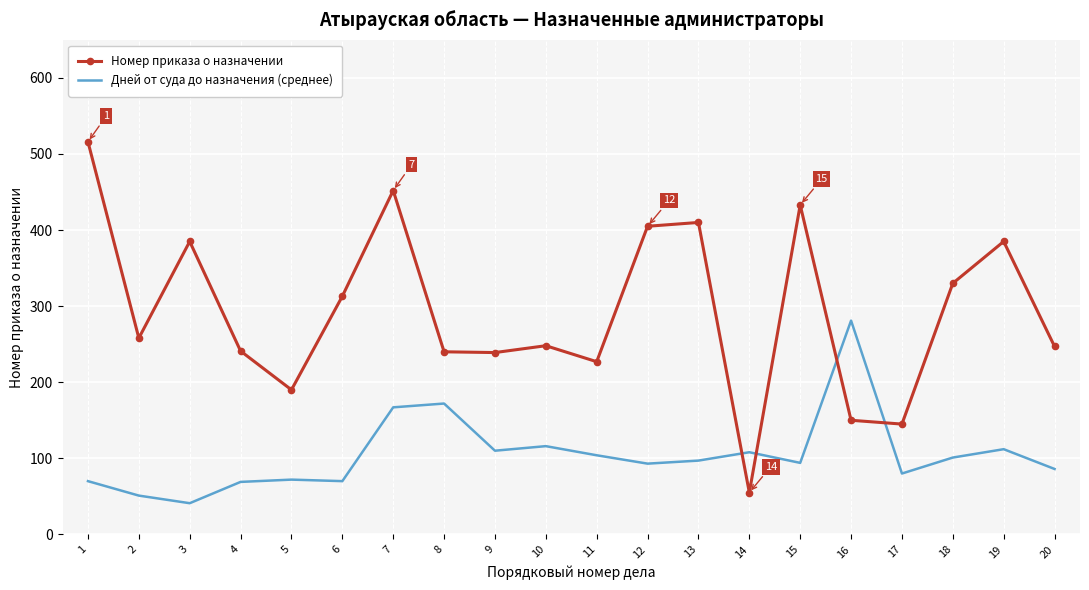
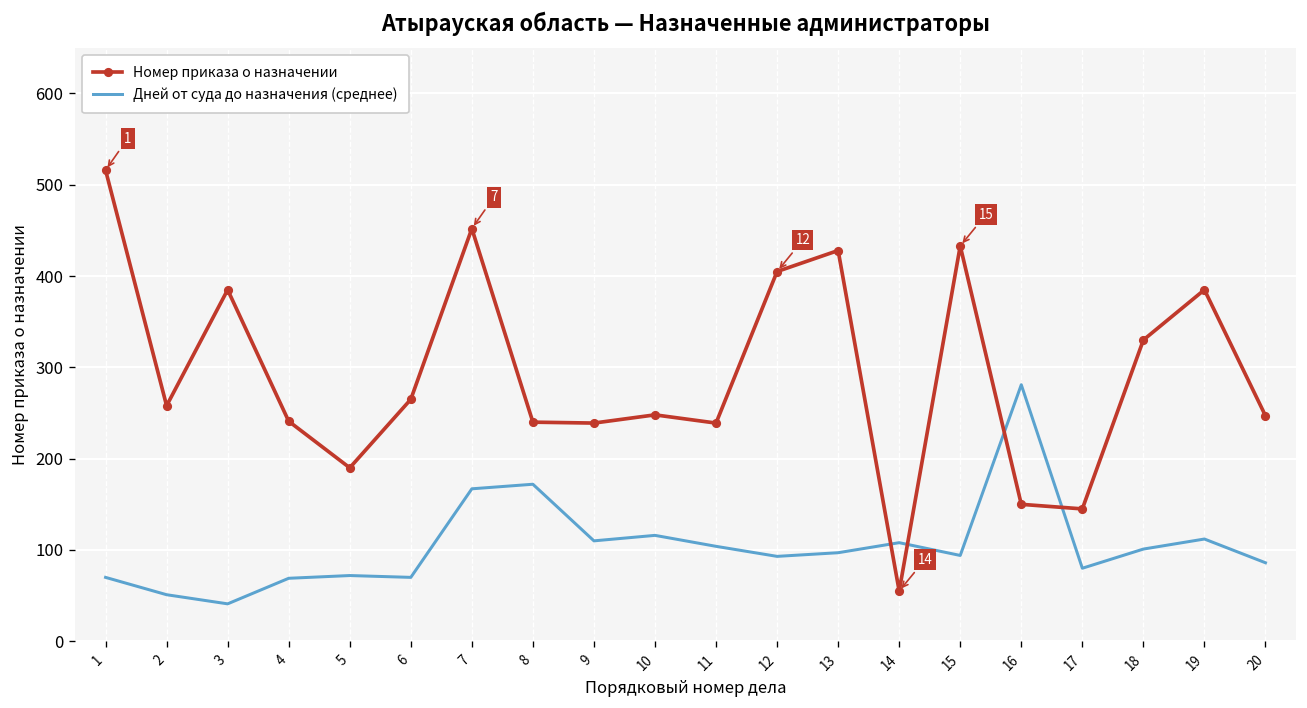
  {
    "Номер приказа о назначении": {
      "1": 520,
      "2": 260,
      "3": 390,
      "4": 240,
      "5": 190,
-     "6": 310,
+     "6": 270,
      "7": 450,
      "8": 240,
      "9": 240,
      "10": 250,
-     "11": 230,
+     "11": 240,
      "12": 410,
-     "13": 410,
+     "13": 430,
      "14": 60,
      "15": 430,
      "16": 150,
      "17": 150,
      "18": 330,
      "19": 390,
      "20": 250
    },
    "Дней от суда до назначения (среднее)": {
      "1": 70,
      "2": 50,
      "3": 40,
      "4": 70,
      "5": 70,
      "6": 70,
      "7": 170,
      "8": 170,
      "9": 110,
      "10": 120,
      "11": 100,
      "12": 90,
      "13": 100,
      "14": 110,
      "15": 90,
      "16": 280,
      "17": 80,
      "18": 100,
      "19": 110,
      "20": 90
    }
  }
